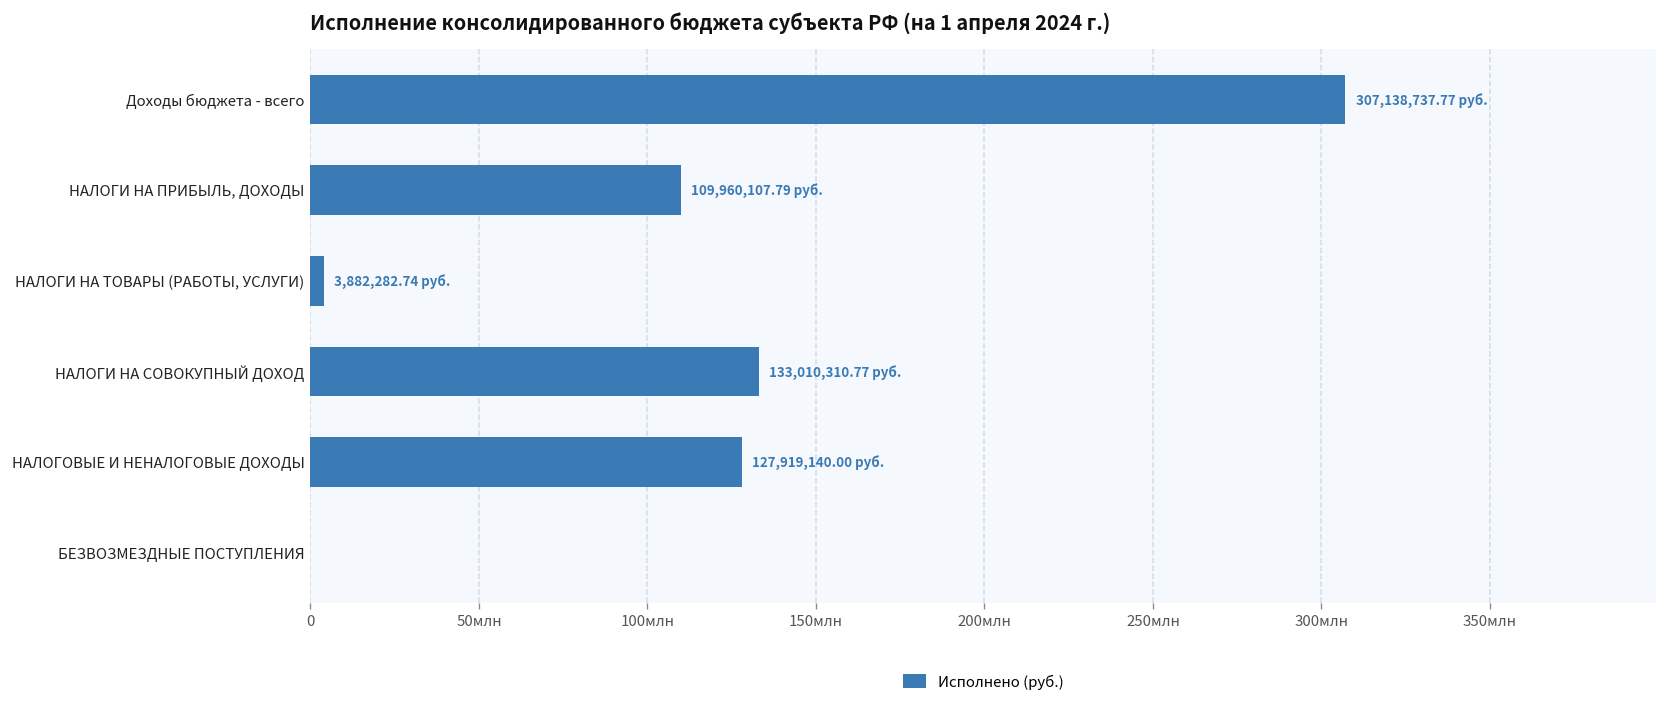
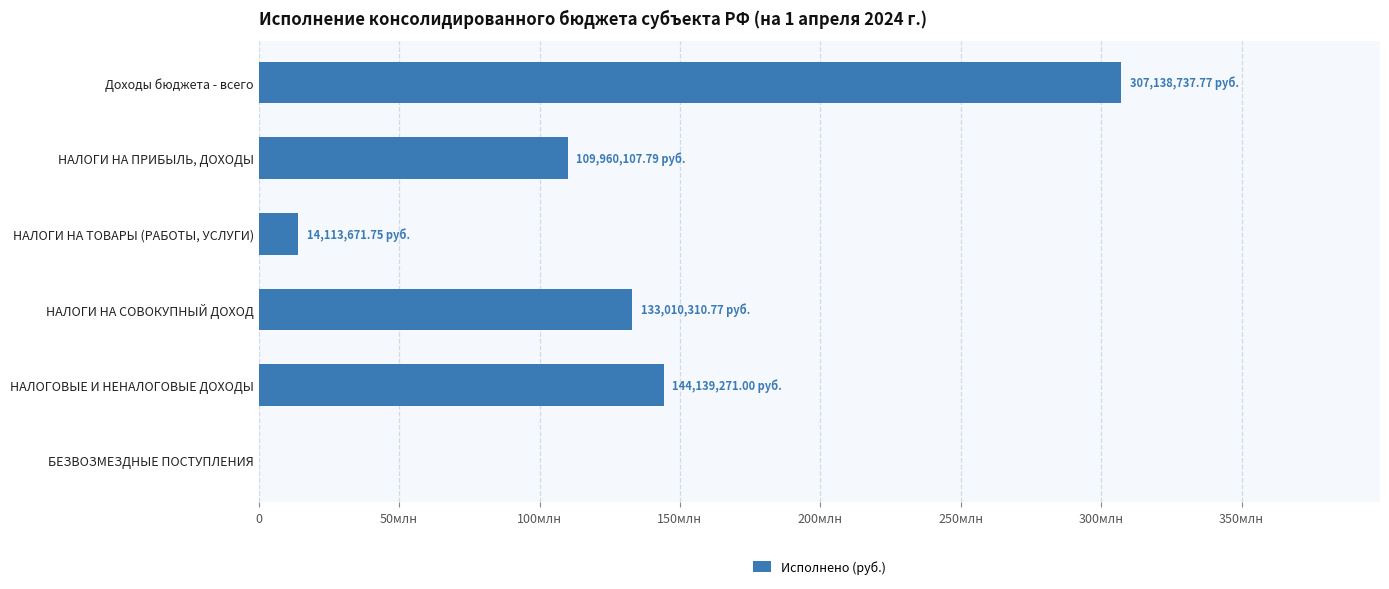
  {
    "Доходы бюджета - всего": "307,138,737.77",
    "НАЛОГИ НА ПРИБЫЛЬ, ДОХОДЫ": "109,960,107.79",
-   "НАЛОГИ НА ТОВАРЫ (РАБОТЫ, УСЛУГИ)": "3,882,282.74",
+   "НАЛОГИ НА ТОВАРЫ (РАБОТЫ, УСЛУГИ)": "14,113,671.75",
    "НАЛОГИ НА СОВОКУПНЫЙ ДОХОД": "133,010,310.77",
-   "НАЛОГОВЫЕ И НЕНАЛОГОВЫЕ ДОХОДЫ": "127,919,140.00"
+   "НАЛОГОВЫЕ И НЕНАЛОГОВЫЕ ДОХОДЫ": "144,139,271.00"
  }
